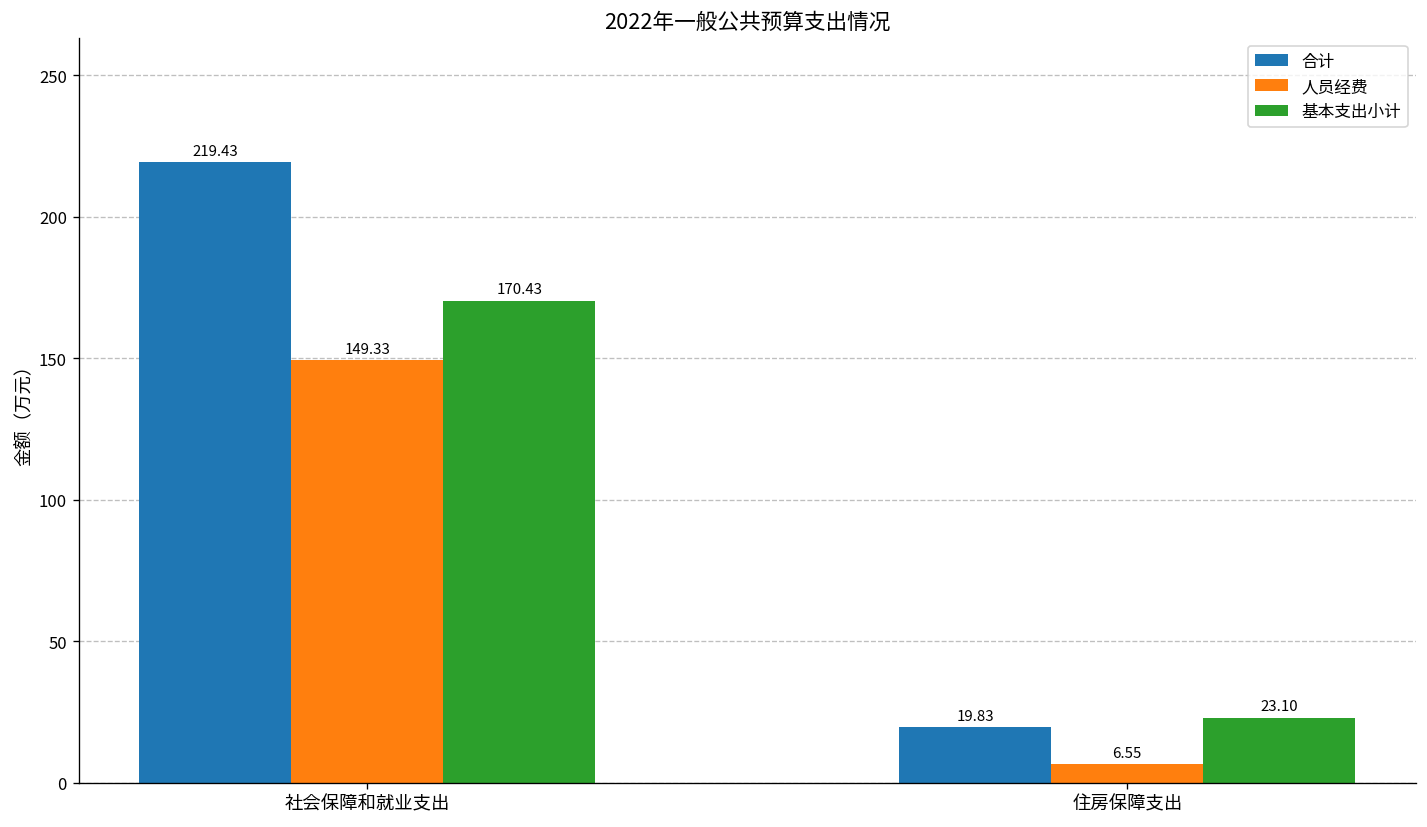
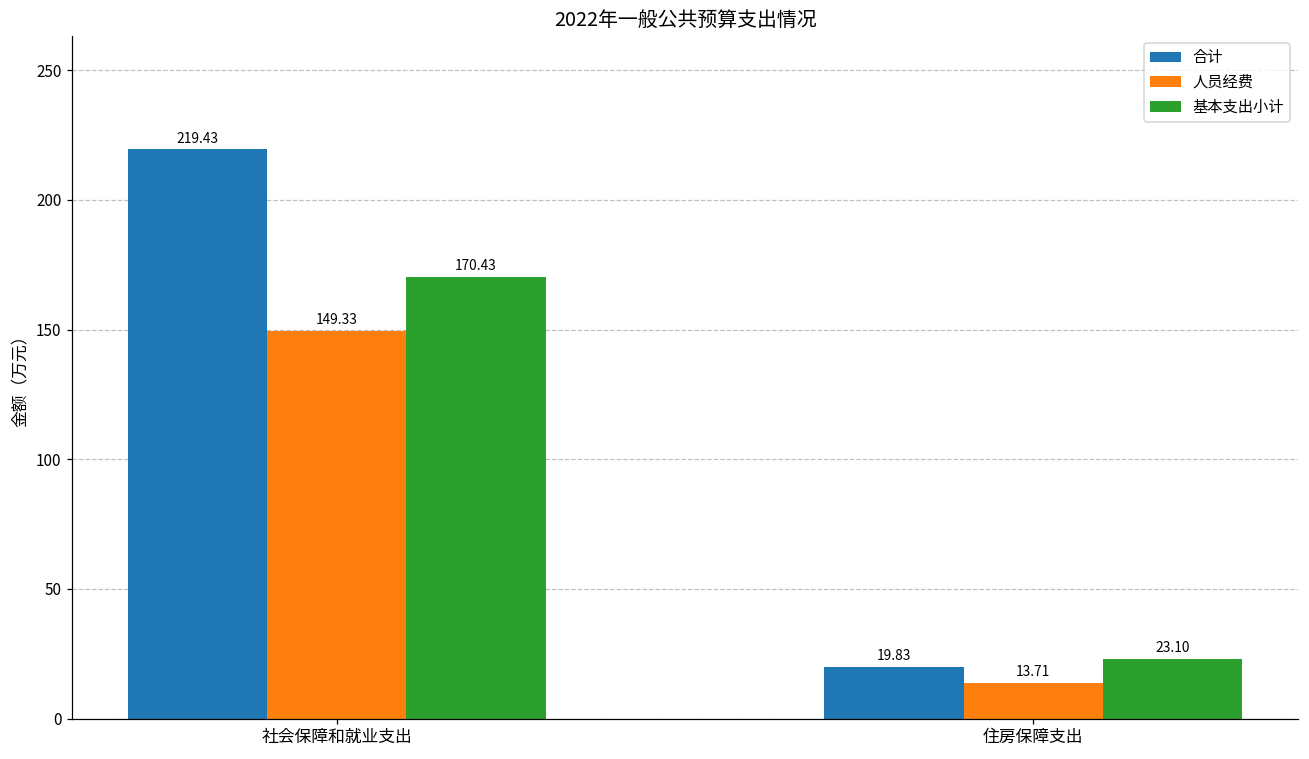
  {
    "合计": {
      "社会保障和就业支出": 219.43,
      "住房保障支出": 19.83
    },
    "人员经费": {
      "社会保障和就业支出": 149.33,
-     "住房保障支出": 6.55
+     "住房保障支出": 13.71
    },
    "基本支出小计": {
      "社会保障和就业支出": 170.43,
      "住房保障支出": 23.10
    }
  }
